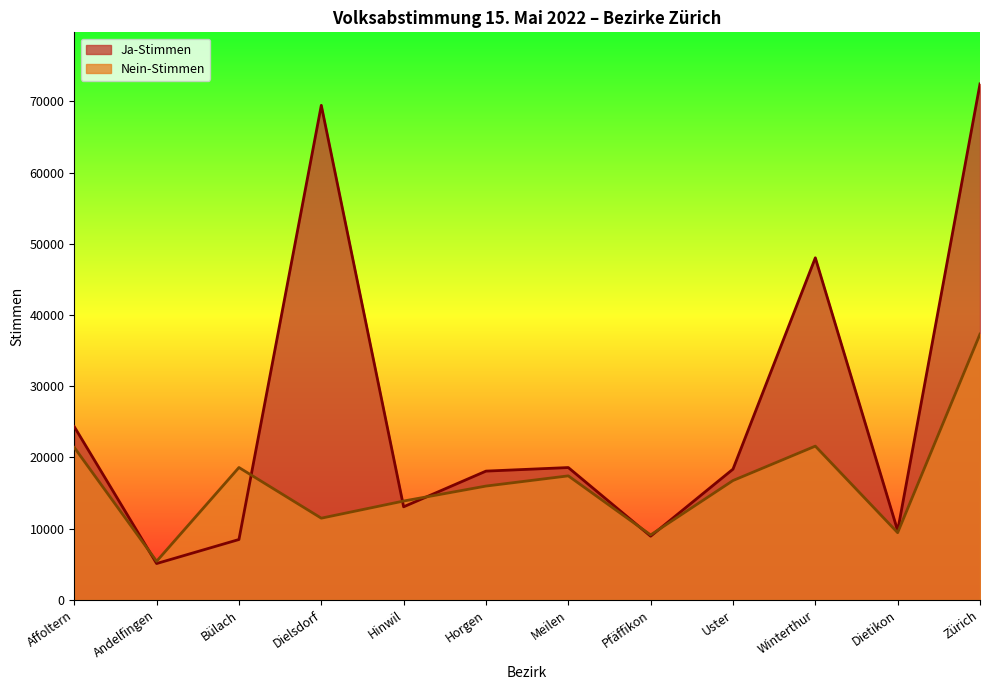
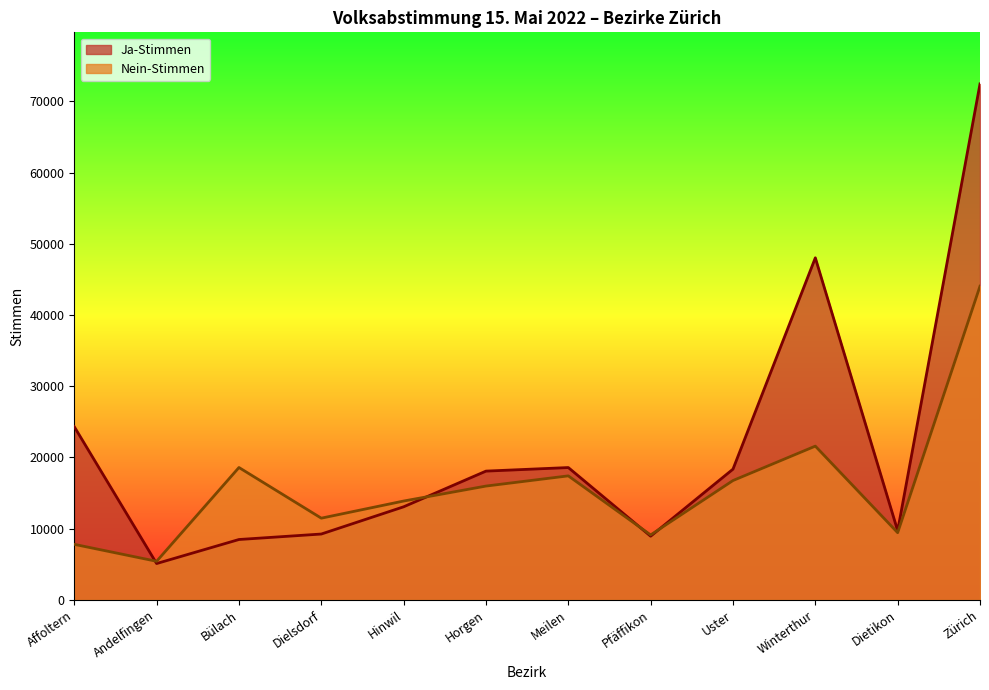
  {
    "Ja-Stimmen": {
      "Affoltern": 24000,
      "Bülach": 8000,
-     "Dielsdorf": 69000,
+     "Dielsdorf": 9000,
      "Hinwil": 13000,
      "Horgen": 18000,
      "Meilen": 19000,
      "Uster": 18000,
      "Winterthur": 48000,
      "Zürich": 72000
    },
    "Nein-Stimmen": {
-     "Affoltern": 21000,
+     "Affoltern": 8000,
      "Bülach": 19000,
      "Dielsdorf": 11000,
      "Hinwil": 14000,
      "Horgen": 16000,
      "Meilen": 17000,
      "Uster": 17000,
      "Winterthur": 22000,
-     "Zürich": 37000
+     "Zürich": 44000
    }
  }
